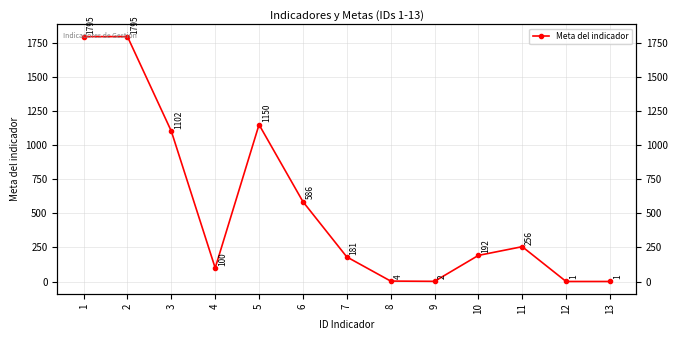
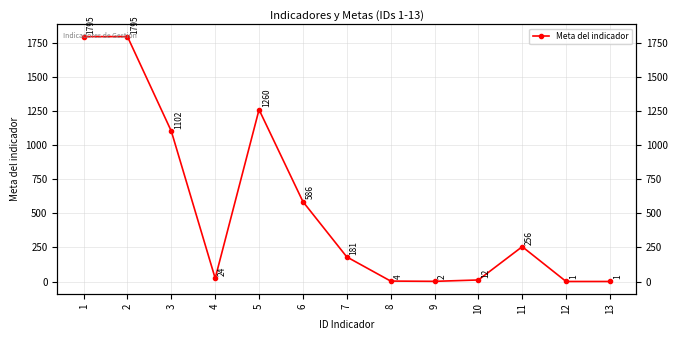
  {
    "1": 1795,
    "2": 1795,
    "3": 1102,
-   "4": 100,
-   "5": 1150,
+   "4": 24,
+   "5": 1260,
    "6": 586,
    "7": 181,
    "8": 4,
    "9": 2,
-   "10": 192,
+   "10": 12,
    "11": 256,
    "12": 1,
    "13": 1
  }
